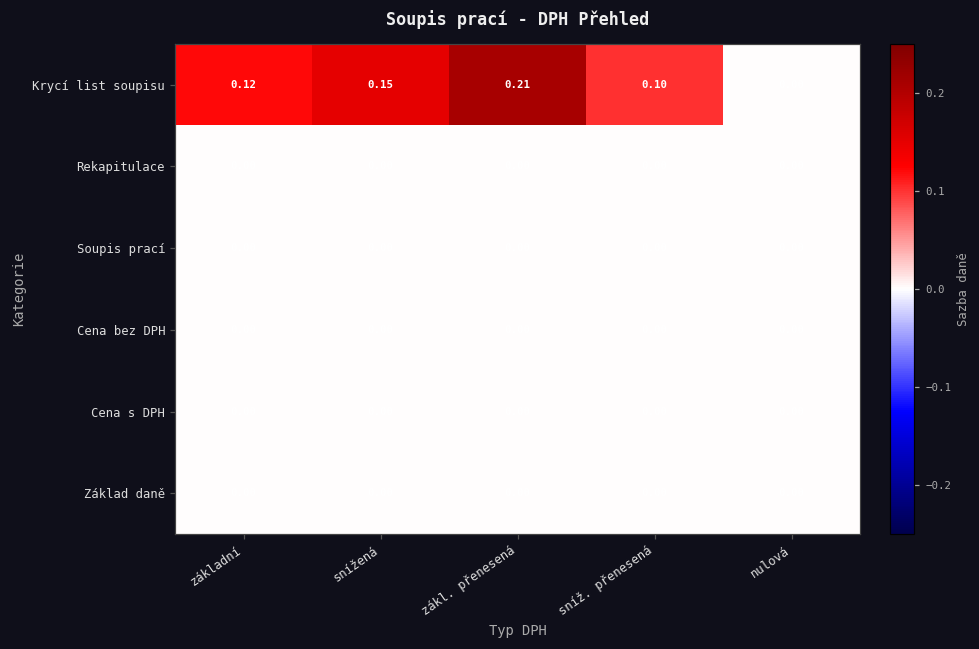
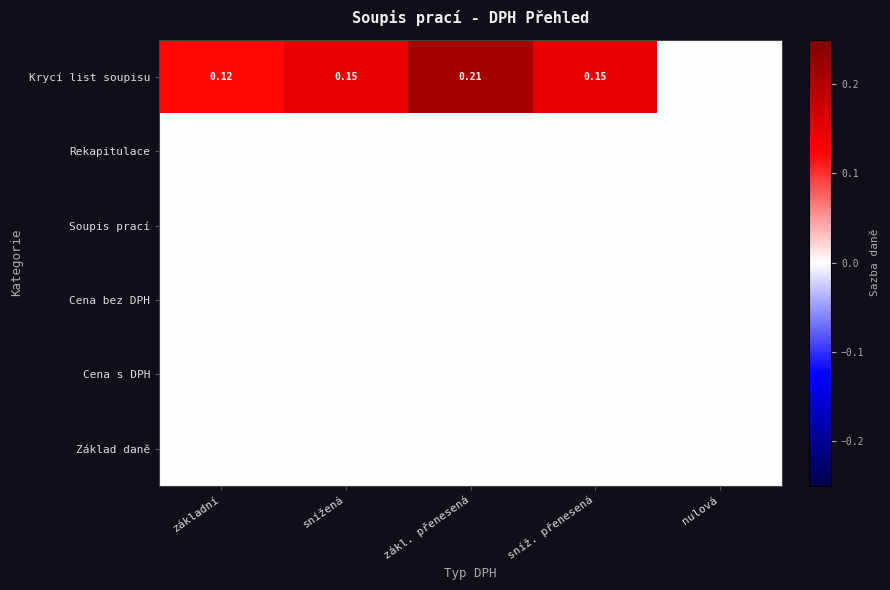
  {
    "Krycí list soupisu": {
      "základní": 0.12,
      "snížená": 0.15,
      "zákl. přenesená": 0.21,
-     "sníž. přenesená": 0.10
+     "sníž. přenesená": 0.15
    }
  }
